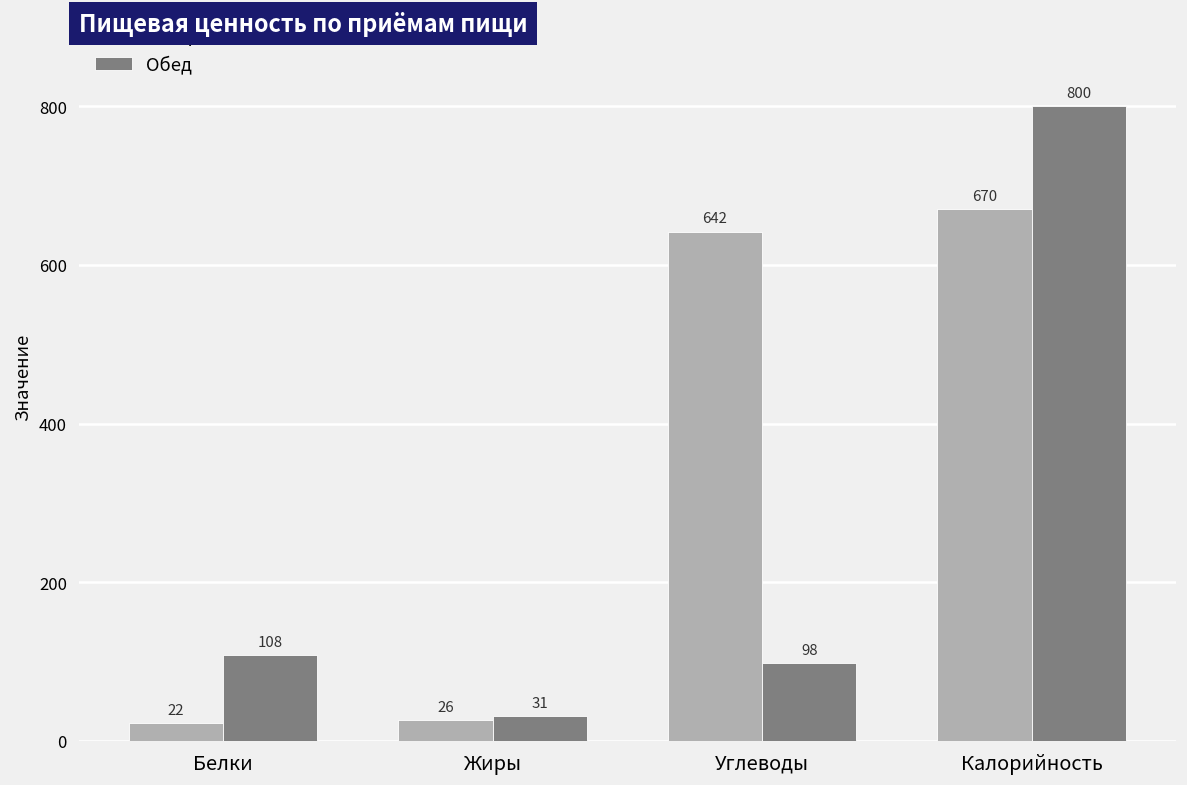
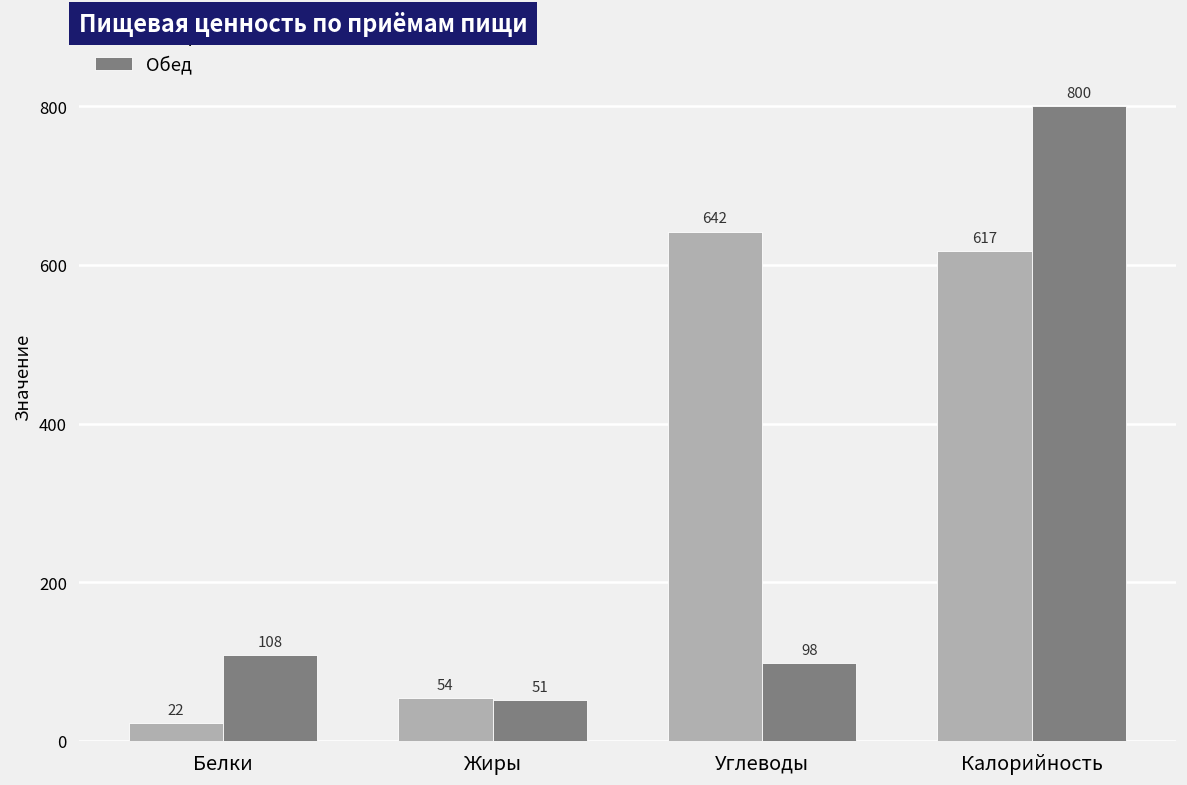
  {
    "Завтрак": {
      "Белки": 22,
-     "Жиры": 26,
+     "Жиры": 54,
      "Углеводы": 642,
-     "Калорийность": 670
+     "Калорийность": 617
    },
    "Обед": {
      "Белки": 108,
-     "Жиры": 31,
+     "Жиры": 51,
      "Углеводы": 98,
      "Калорийность": 800
    }
  }
